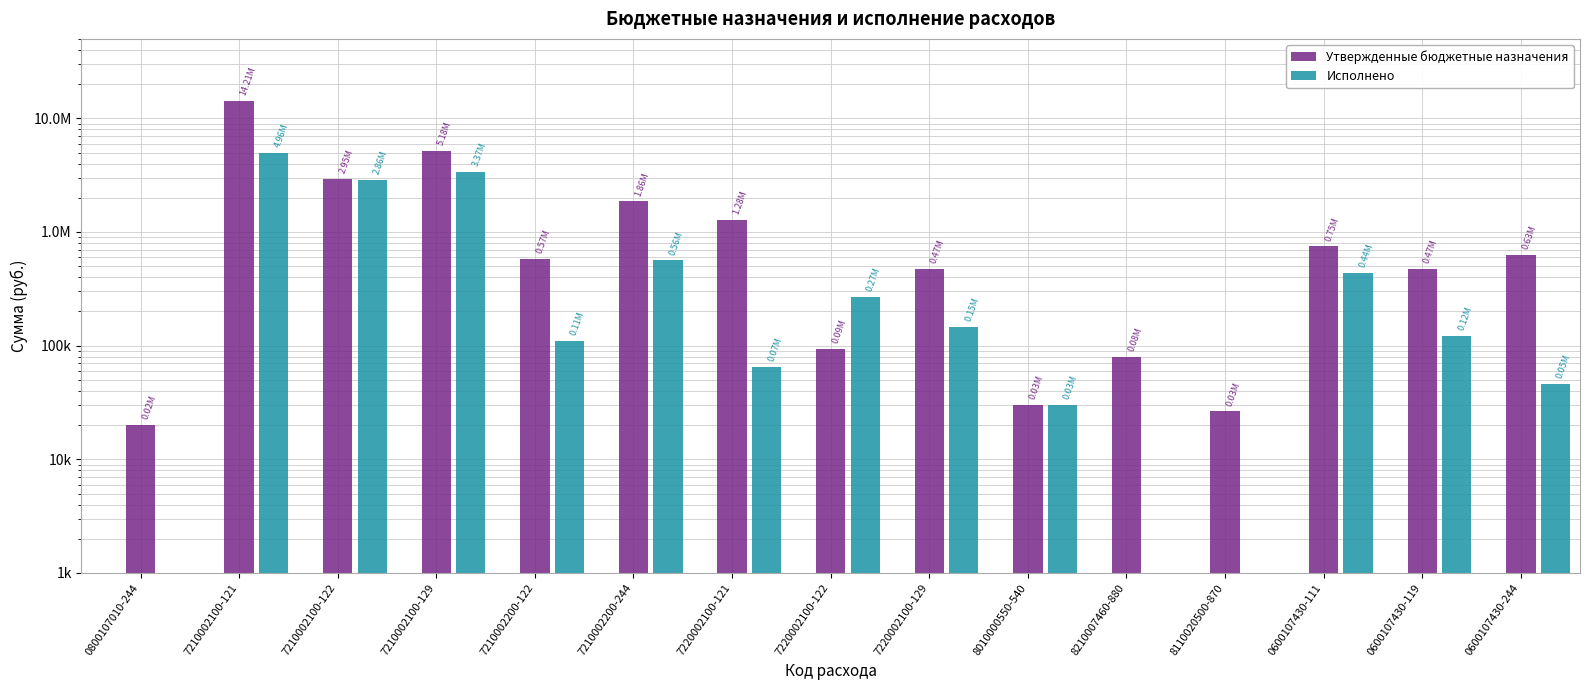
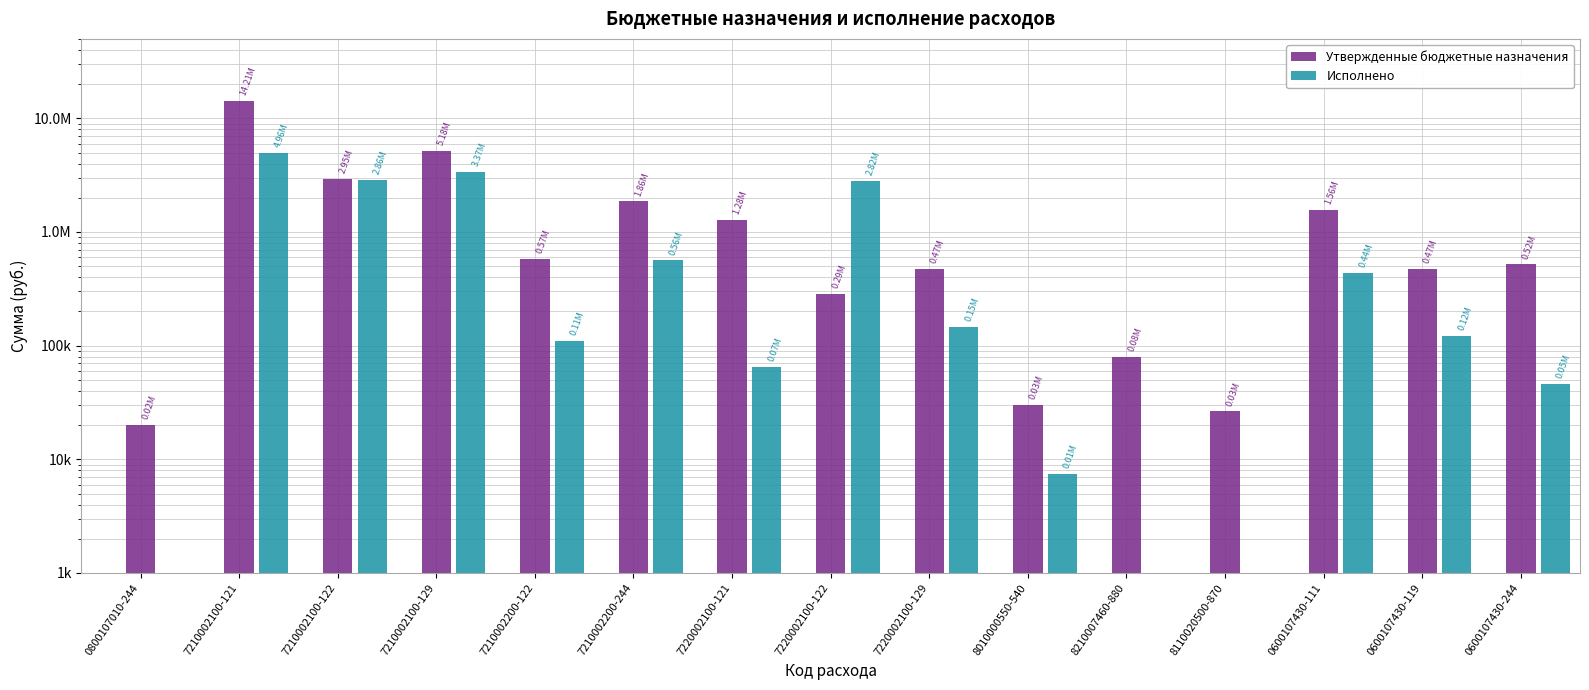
  {
    "Утвержденные бюджетные назначения": {
      "0800107010-244": "0.02M",
      "7210002100-121": "14.21M",
      "7210002100-122": "2.95M",
      "7210002100-129": "5.18M",
      "7210002200-122": "0.57M",
      "7210002200-244": "1.86M",
      "7220002100-121": "1.28M",
-     "7220002100-122": "0.09M",
+     "7220002100-122": "0.29M",
      "7220002100-129": "0.47M",
      "8010000550-540": "0.03M",
      "8210007460-880": "0.08M",
      "8110020500-870": "0.03M",
-     "0600107430-111": "0.75M",
+     "0600107430-111": "1.56M",
      "0600107430-119": "0.47M",
-     "0600107430-244": "0.63M"
+     "0600107430-244": "0.52M"
    },
    "Исполнено": {
      "7210002100-121": "4.96M",
      "7210002100-122": "2.86M",
      "7210002100-129": "3.37M",
      "7210002200-122": "0.11M",
      "7210002200-244": "0.56M",
      "7220002100-121": "0.07M",
-     "7220002100-122": "0.27M",
+     "7220002100-122": "2.82M",
      "7220002100-129": "0.15M",
-     "8010000550-540": "0.03M",
+     "8010000550-540": "0.01M",
      "0600107430-111": "0.44M",
      "0600107430-119": "0.12M",
      "0600107430-244": "0.05M"
    }
  }
